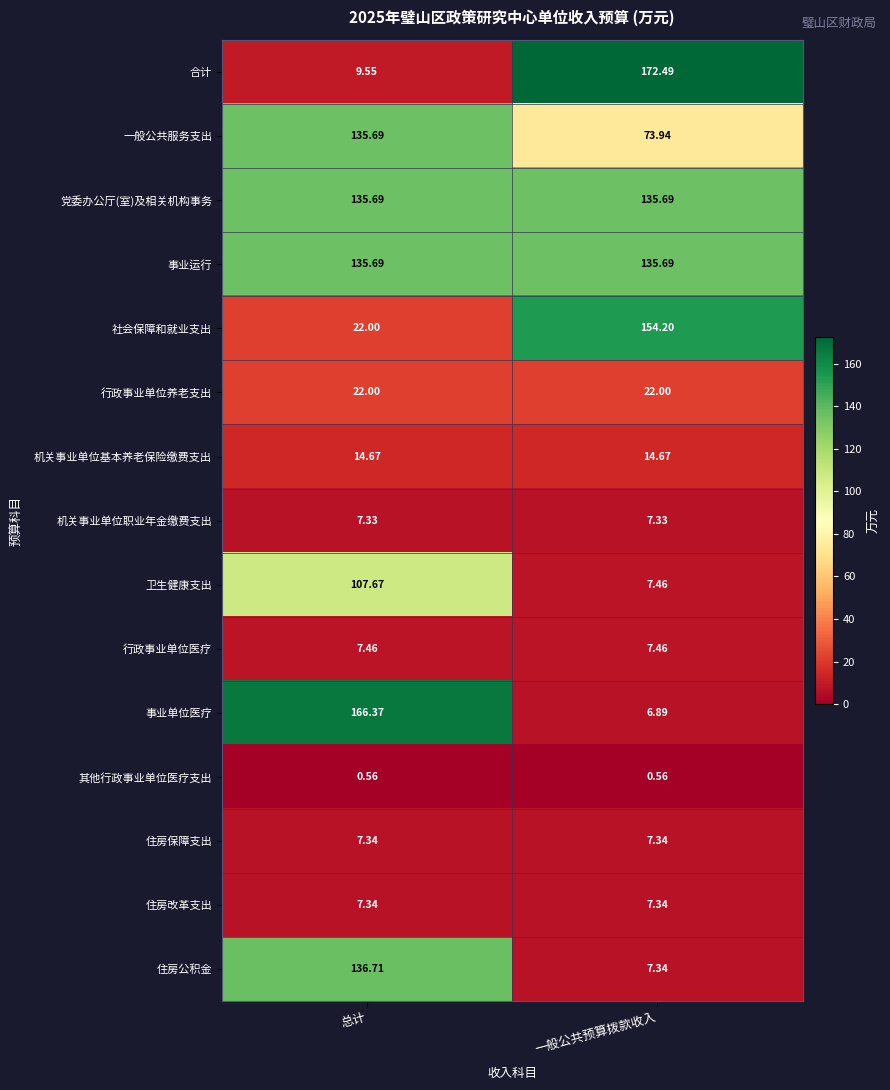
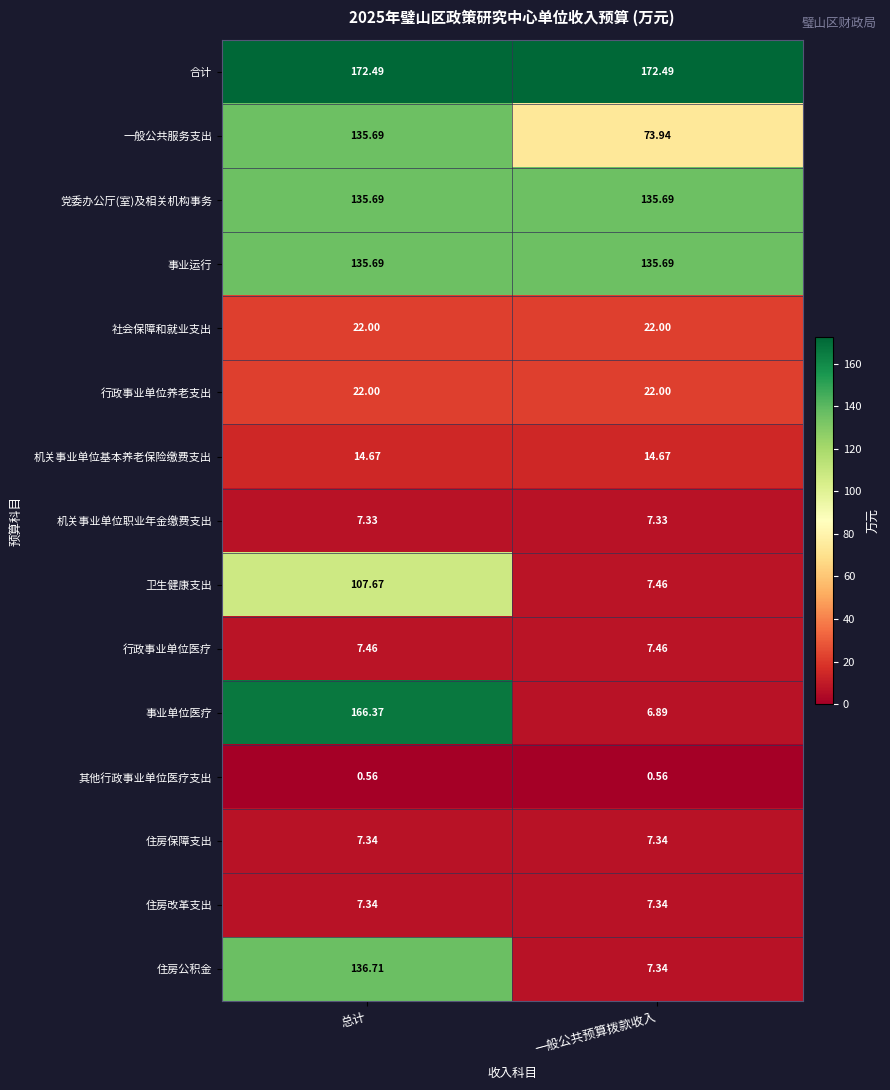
  {
    "合计": {
-     "总计": 9.55,
+     "总计": 172.49,
      "一般公共预算拨款收入": 172.49
    },
    "一般公共服务支出": {
      "总计": 135.69,
      "一般公共预算拨款收入": 73.94
    },
    "党委办公厅(室)及相关机构事务": {
      "总计": 135.69,
      "一般公共预算拨款收入": 135.69
    },
    "事业运行": {
      "总计": 135.69,
      "一般公共预算拨款收入": 135.69
    },
    "社会保障和就业支出": {
      "总计": 22.00,
-     "一般公共预算拨款收入": 154.20
+     "一般公共预算拨款收入": 22.00
    },
    "行政事业单位养老支出": {
      "总计": 22.00,
      "一般公共预算拨款收入": 22.00
    },
    "机关事业单位基本养老保险缴费支出": {
      "总计": 14.67,
      "一般公共预算拨款收入": 14.67
    },
    "机关事业单位职业年金缴费支出": {
      "总计": 7.33,
      "一般公共预算拨款收入": 7.33
    },
    "卫生健康支出": {
      "总计": 107.67,
      "一般公共预算拨款收入": 7.46
    },
    "行政事业单位医疗": {
      "总计": 7.46,
      "一般公共预算拨款收入": 7.46
    },
    "事业单位医疗": {
      "总计": 166.37,
      "一般公共预算拨款收入": 6.89
    },
    "其他行政事业单位医疗支出": {
      "总计": 0.56,
      "一般公共预算拨款收入": 0.56
    },
    "住房保障支出": {
      "总计": 7.34,
      "一般公共预算拨款收入": 7.34
    },
    "住房改革支出": {
      "总计": 7.34,
      "一般公共预算拨款收入": 7.34
    },
    "住房公积金": {
      "总计": 136.71,
      "一般公共预算拨款收入": 7.34
    }
  }
